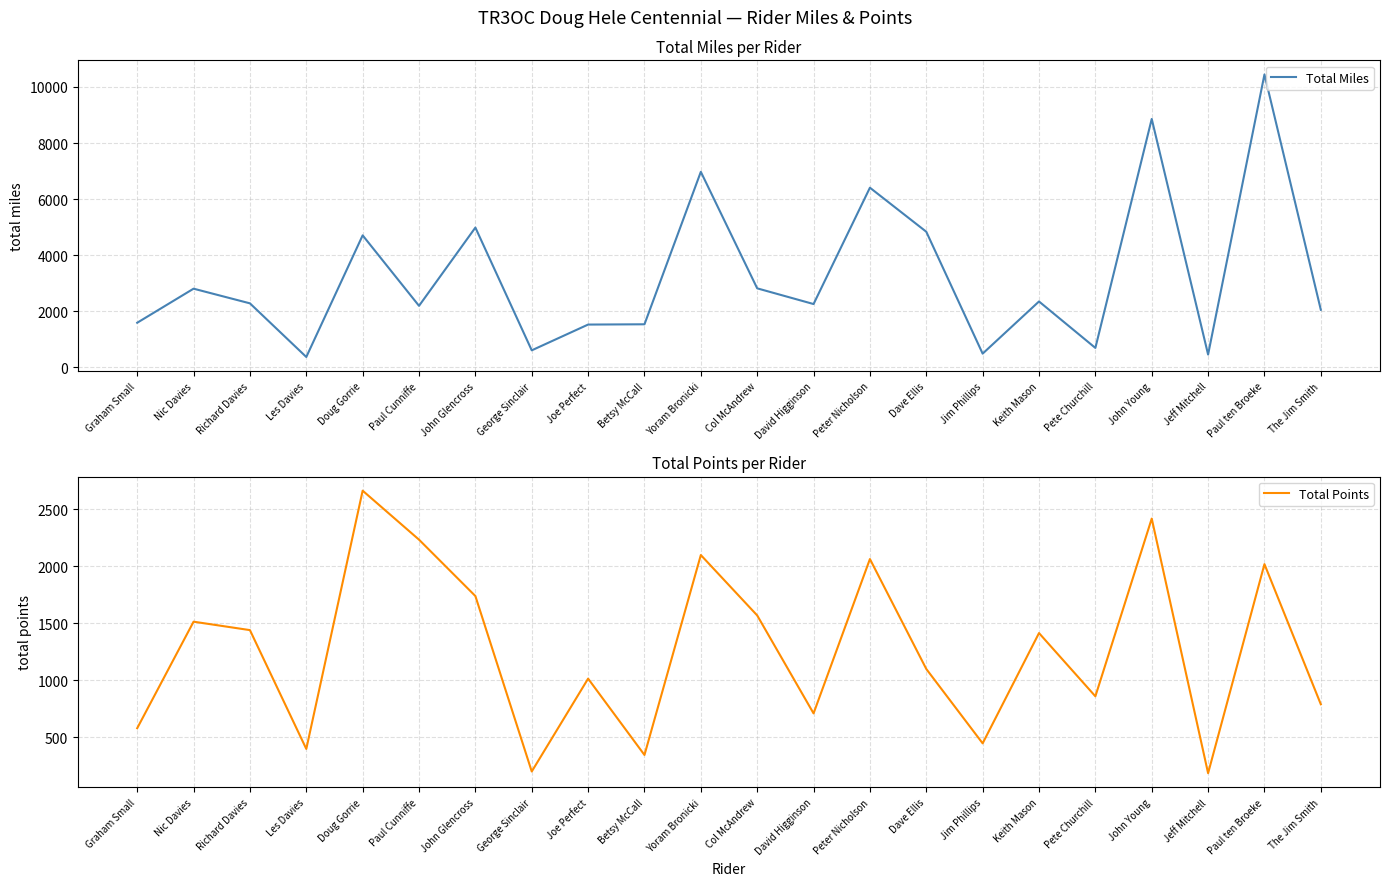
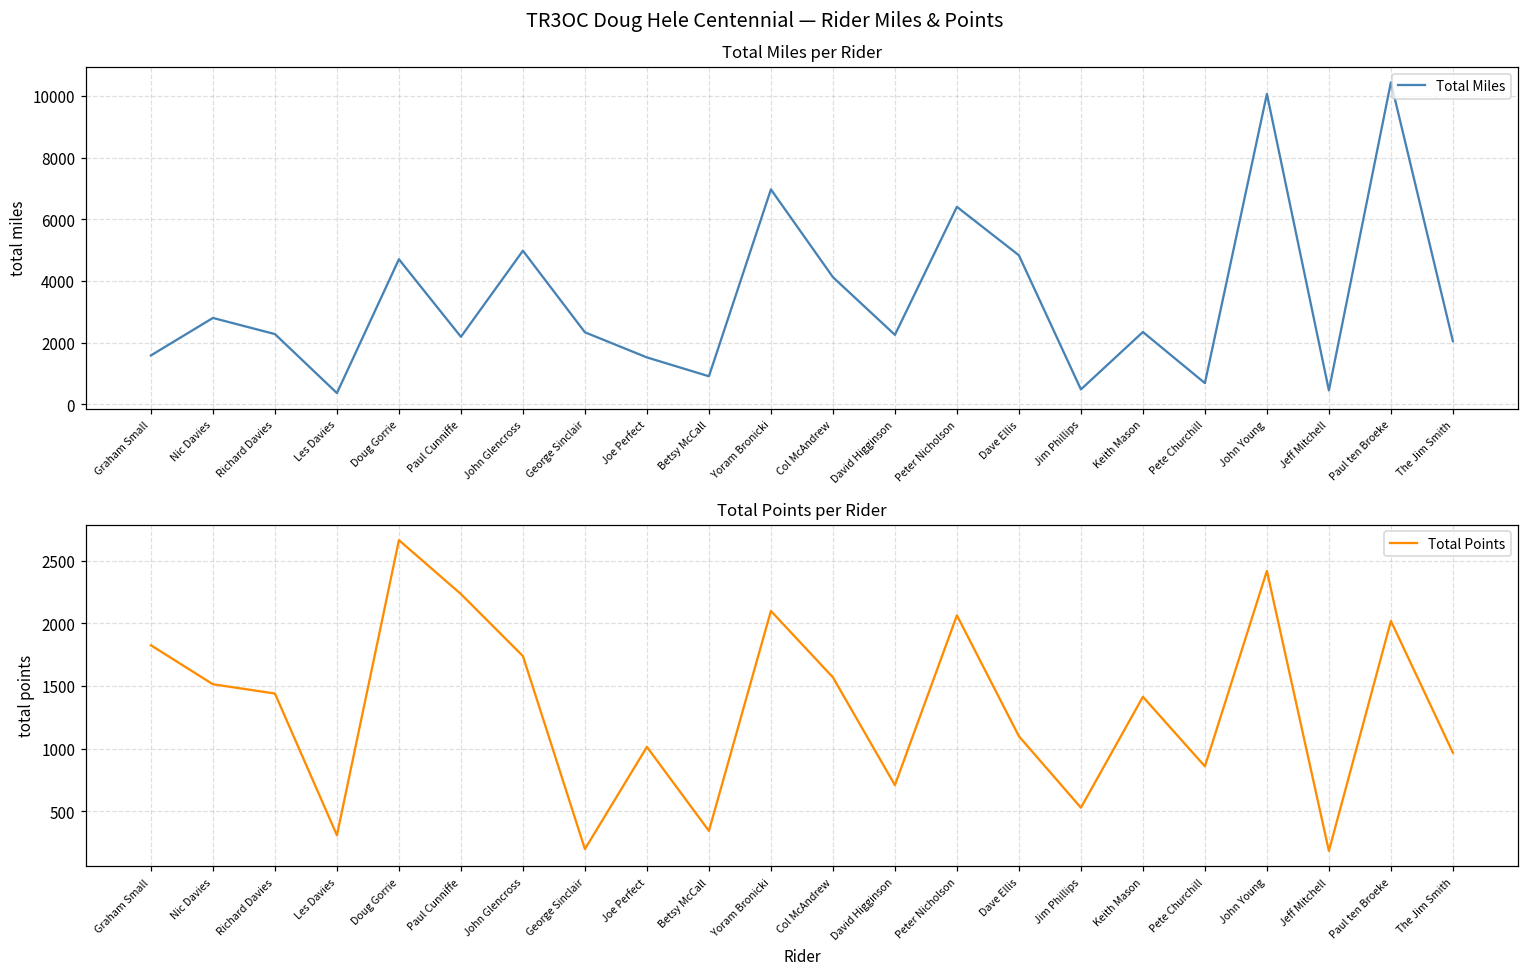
  {
    "Total Miles per Rider": {
      "Graham Small": 1600,
      "Nic Davies": 2800,
      "Richard Davies": 2300,
      "Les Davies": 400,
      "Doug Gorrie": 4700,
      "Paul Cunniffe": 2200,
      "John Glencross": 5000,
-     "George Sinclair": 600,
+     "George Sinclair": 2300,
      "Joe Perfect": 1500,
-     "Betsy McCall": 1500,
+     "Betsy McCall": 900,
      "Yoram Bronicki": 7000,
-     "Col McAndrew": 2800,
+     "Col McAndrew": 4100,
      "David Higginson": 2300,
      "Peter Nicholson": 6400,
      "Dave Ellis": 4800,
      "Jim Phillips": 500,
      "Keith Mason": 2400,
      "Pete Churchill": 700,
-     "John Young": 8900,
+     "John Young": 10100,
      "Jeff Mitchell": 500,
      "Paul ten Broeke": 10400,
      "The Jim Smith": 2100
    },
    "Total Points per Rider": {
-     "Graham Small": 580,
+     "Graham Small": 1830,
      "Nic Davies": 1520,
      "Richard Davies": 1440,
-     "Les Davies": 400,
+     "Les Davies": 310,
      "Doug Gorrie": 2670,
      "Paul Cunniffe": 2240,
      "John Glencross": 1740,
      "George Sinclair": 200,
      "Joe Perfect": 1020,
      "Betsy McCall": 350,
      "Yoram Bronicki": 2100,
      "Col McAndrew": 1570,
      "David Higginson": 710,
      "Peter Nicholson": 2070,
      "Dave Ellis": 1100,
-     "Jim Phillips": 450,
+     "Jim Phillips": 530,
      "Keith Mason": 1420,
      "Pete Churchill": 860,
      "John Young": 2420,
      "Jeff Mitchell": 190,
      "Paul ten Broeke": 2020,
-     "The Jim Smith": 790
+     "The Jim Smith": 970
    }
  }
